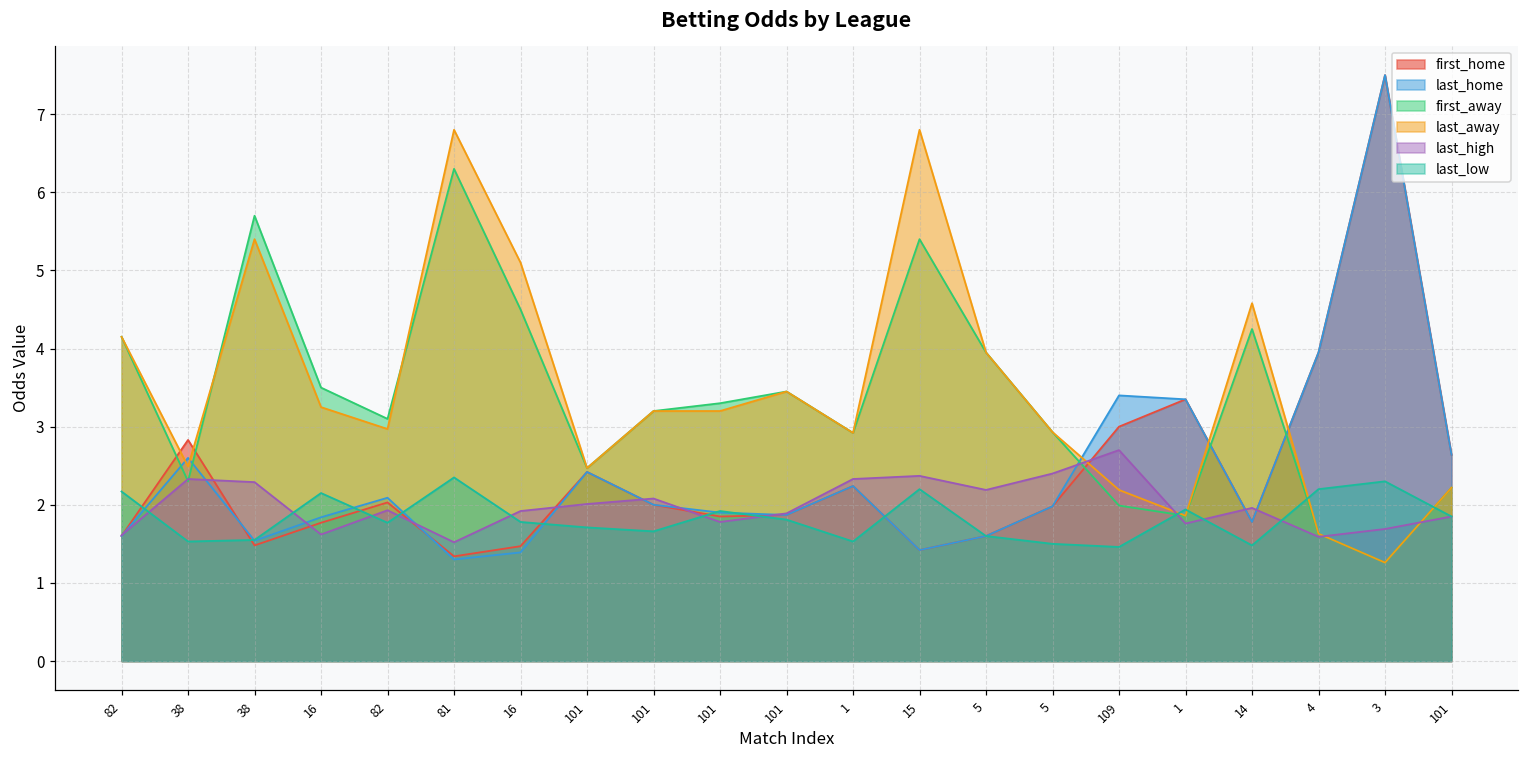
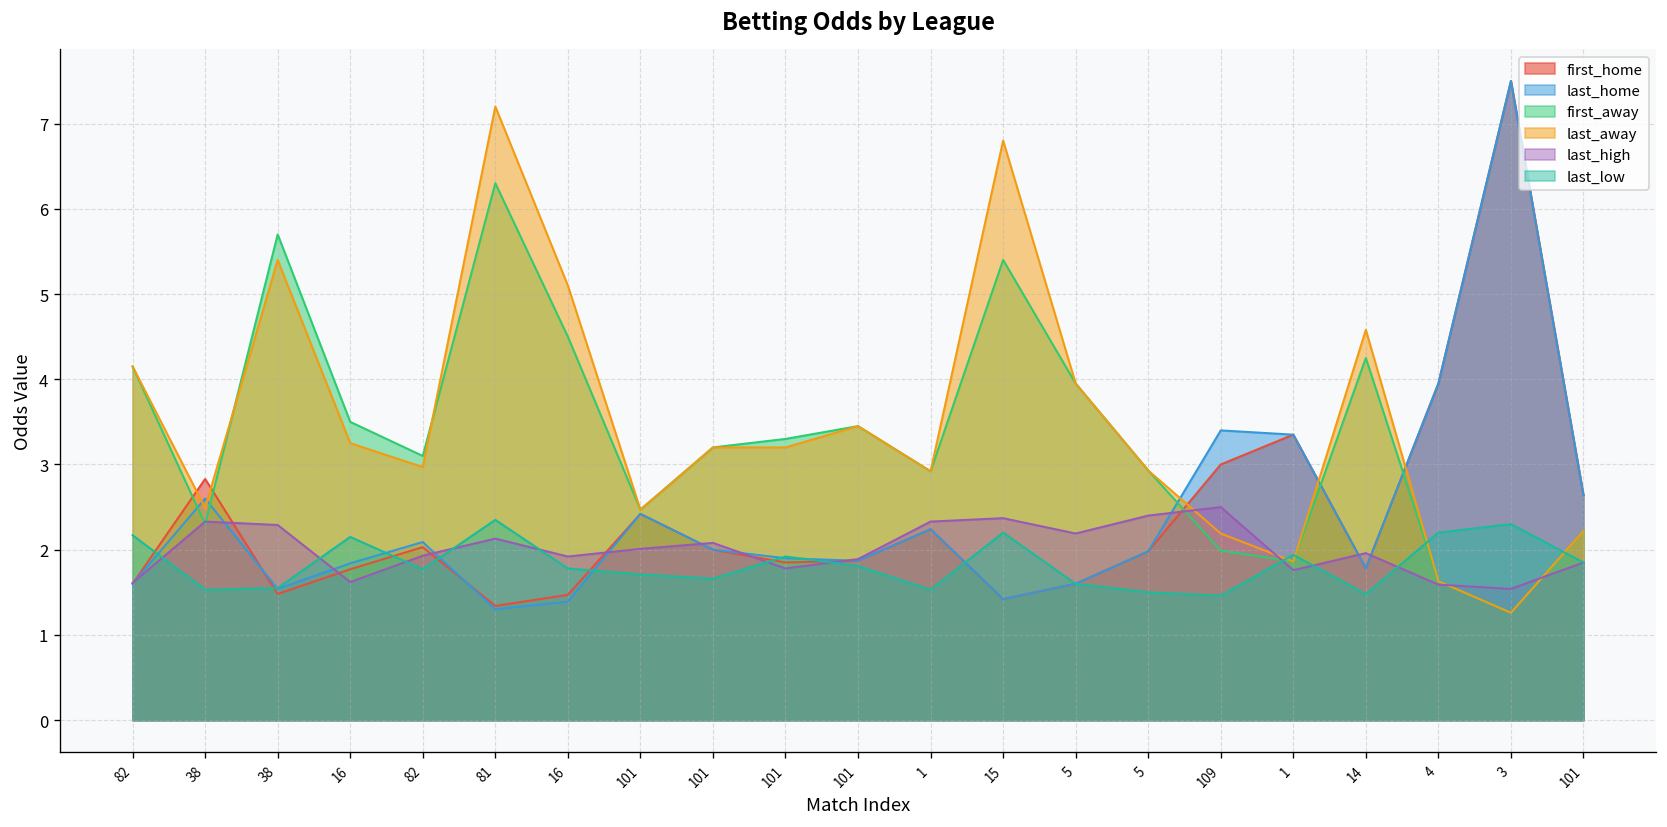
  {
    "first_home": {
      "81": 1.3,
      "109": 3.0
    },
    "last_away": {
-     "81": 6.8,
+     "81": 7.2,
      "15": 6.8,
      "109": 2.2,
      "14": 4.6
    },
    "last_high": {
-     "81": 1.5,
+     "81": 2.1,
      "15": 2.4,
-     "109": 2.7,
+     "109": 2.5,
      "14": 2.0,
      "4": 1.6,
-     "3": 1.7
+     "3": 1.5
    }
  }
